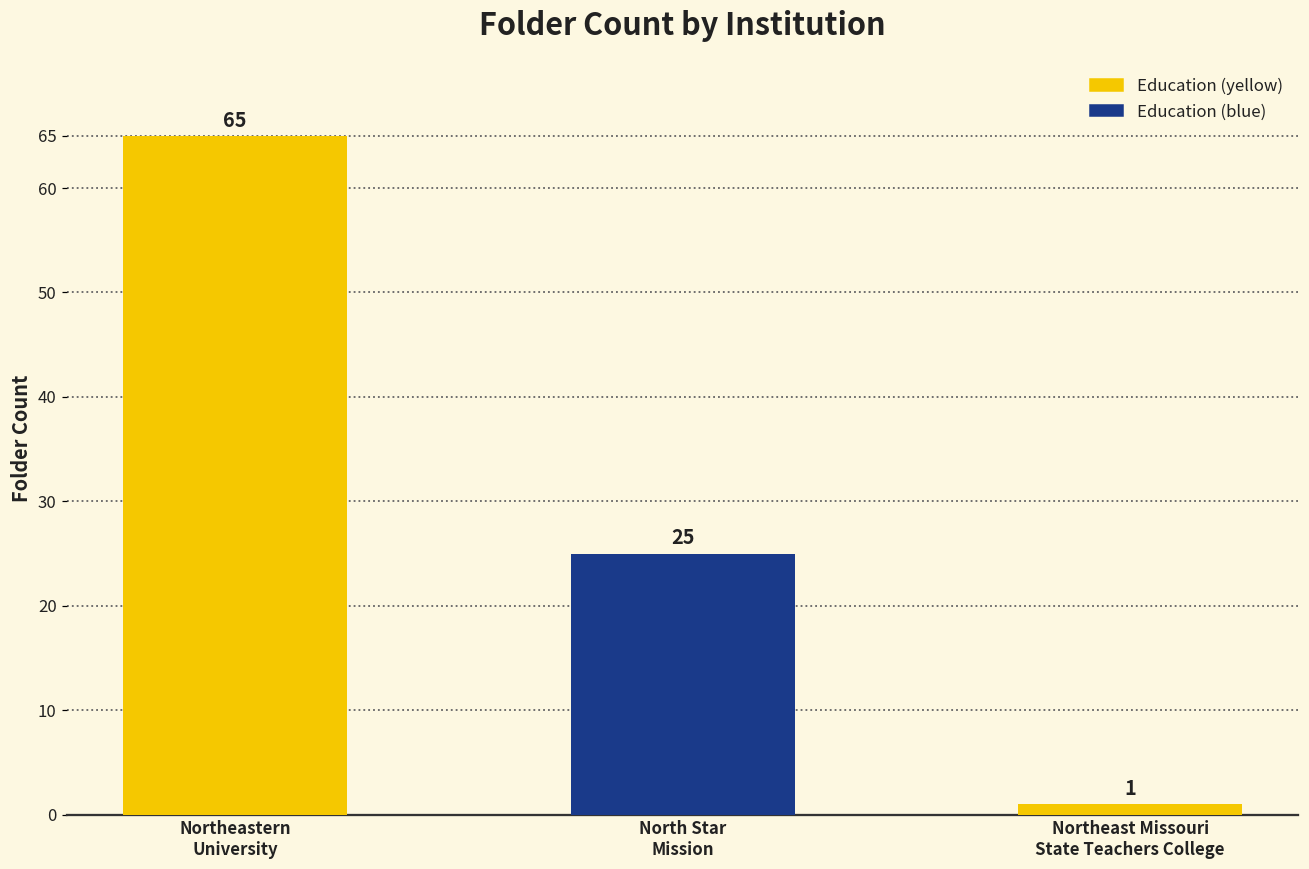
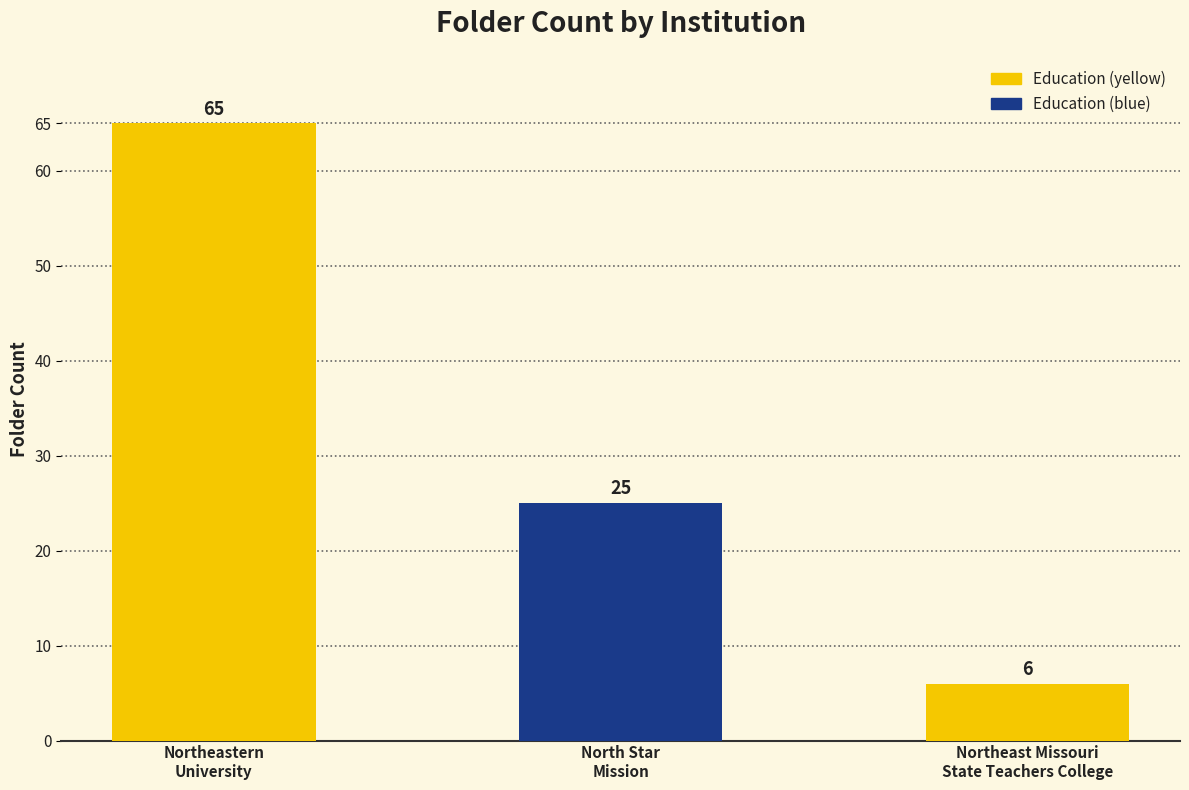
  {
    "Northeastern University": 65,
    "North Star Mission": 25,
-   "Northeast Missouri State Teachers College": 1
+   "Northeast Missouri State Teachers College": 6
  }
